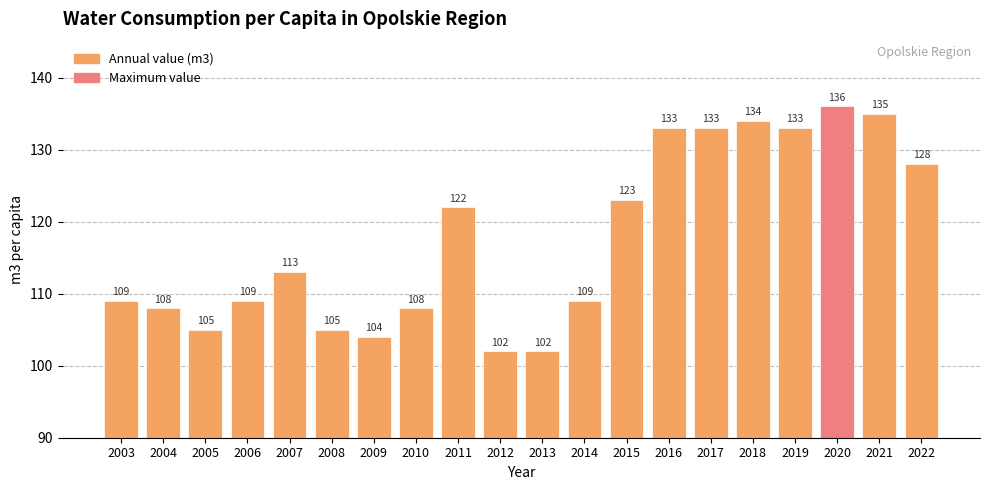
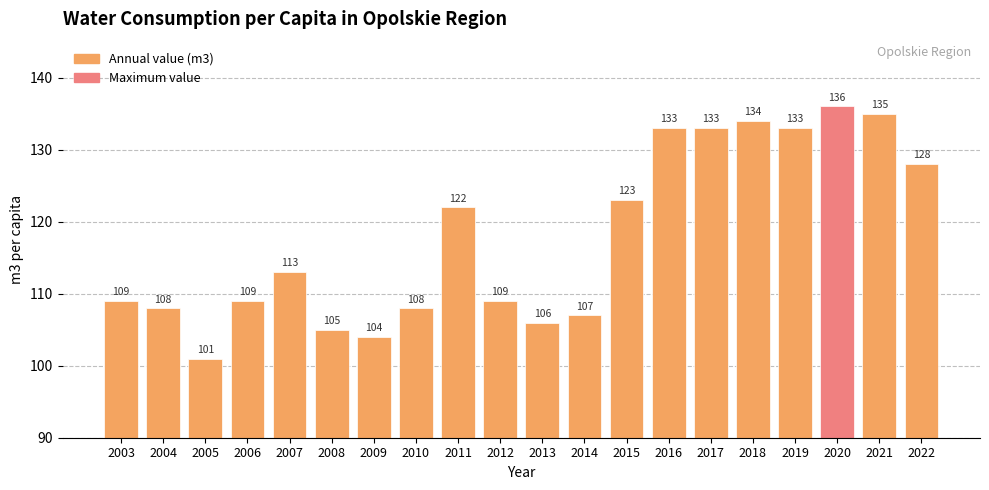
  {
    "2003": 109,
    "2004": 108,
-   "2005": 105,
+   "2005": 101,
    "2006": 109,
    "2007": 113,
    "2008": 105,
    "2009": 104,
    "2010": 108,
    "2011": 122,
-   "2012": 102,
-   "2013": 102,
-   "2014": 109,
+   "2012": 109,
+   "2013": 106,
+   "2014": 107,
    "2015": 123,
    "2016": 133,
    "2017": 133,
    "2018": 134,
    "2019": 133,
    "2020": 136,
    "2021": 135,
    "2022": 128
  }
